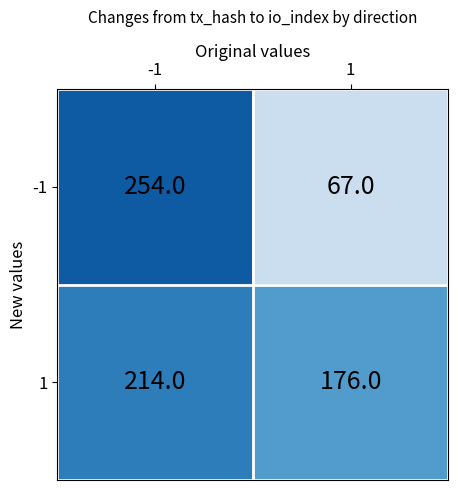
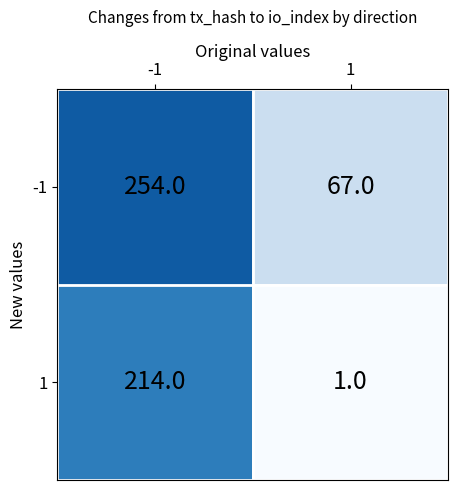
  {
    "-1": {
      "-1": 254.0,
      "1": 67.0
    },
    "1": {
      "-1": 214.0,
-     "1": 176.0
+     "1": 1.0
    }
  }
